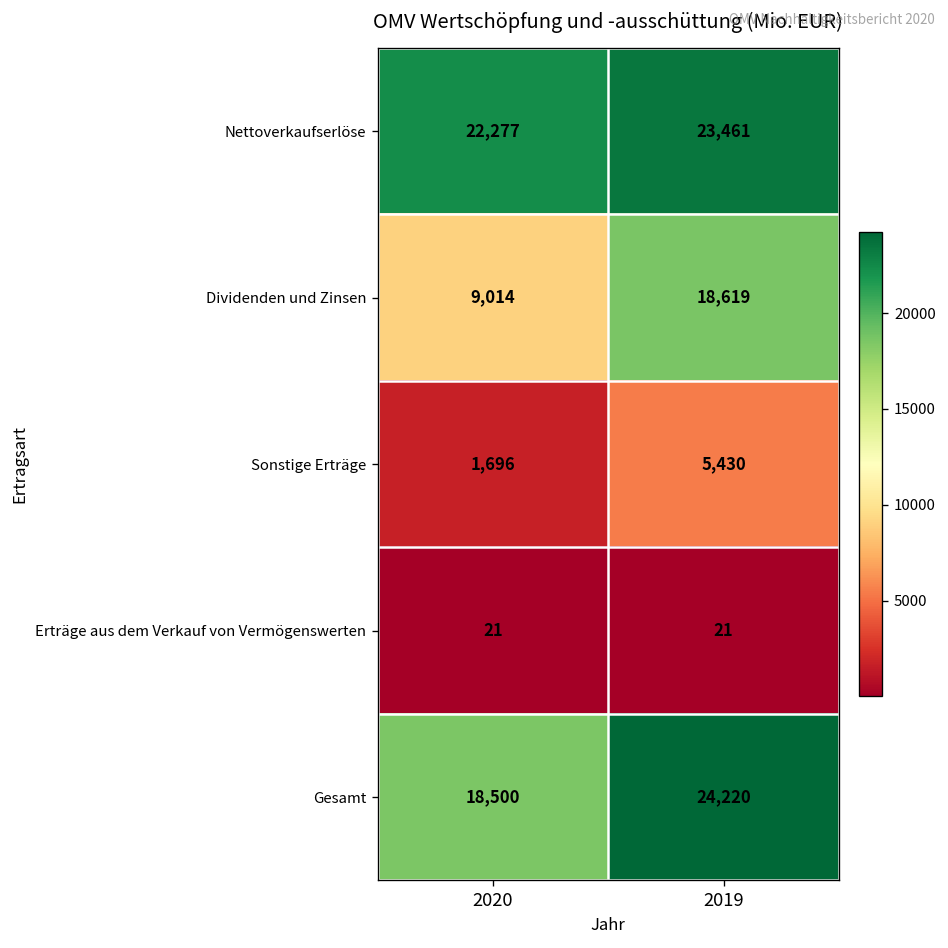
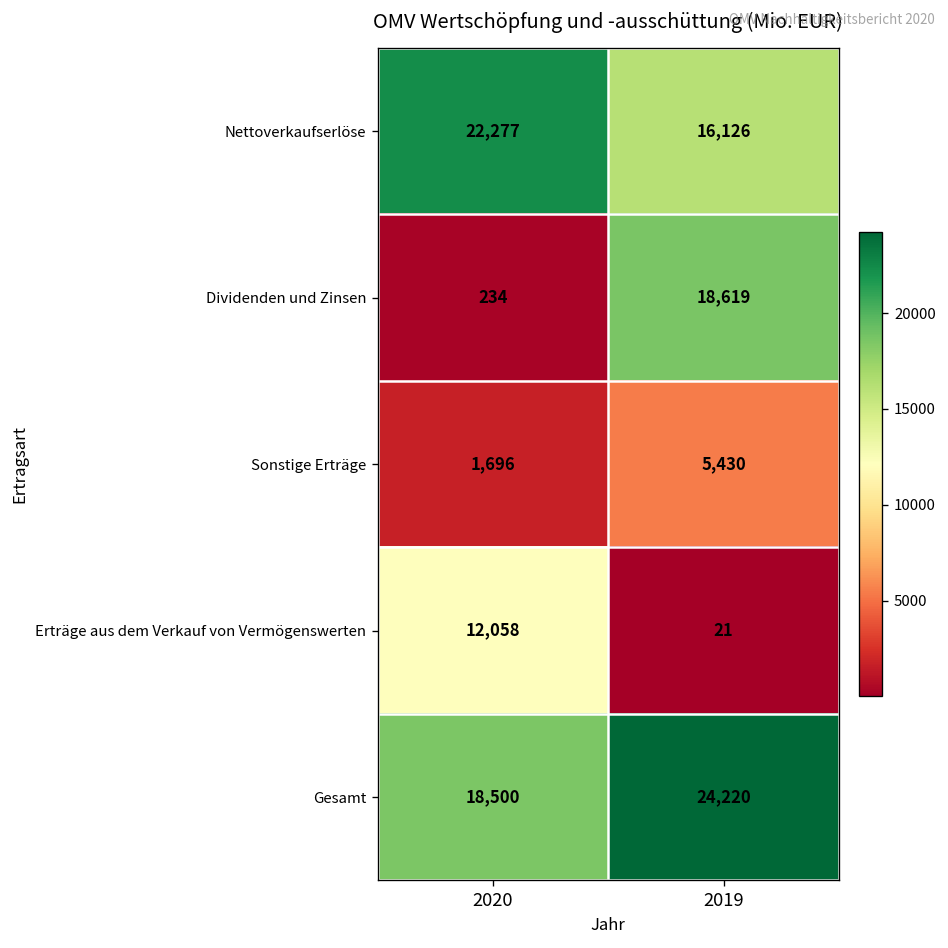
  {
    "Nettoverkaufserlöse": {
      "2020": "22,277",
-     "2019": "23,461"
+     "2019": "16,126"
    },
    "Dividenden und Zinsen": {
-     "2020": "9,014",
+     "2020": "234",
      "2019": "18,619"
    },
    "Sonstige Erträge": {
      "2020": "1,696",
      "2019": "5,430"
    },
    "Erträge aus dem Verkauf von Vermögenswerten": {
-     "2020": "21",
+     "2020": "12,058",
      "2019": "21"
    },
    "Gesamt": {
      "2020": "18,500",
      "2019": "24,220"
    }
  }
